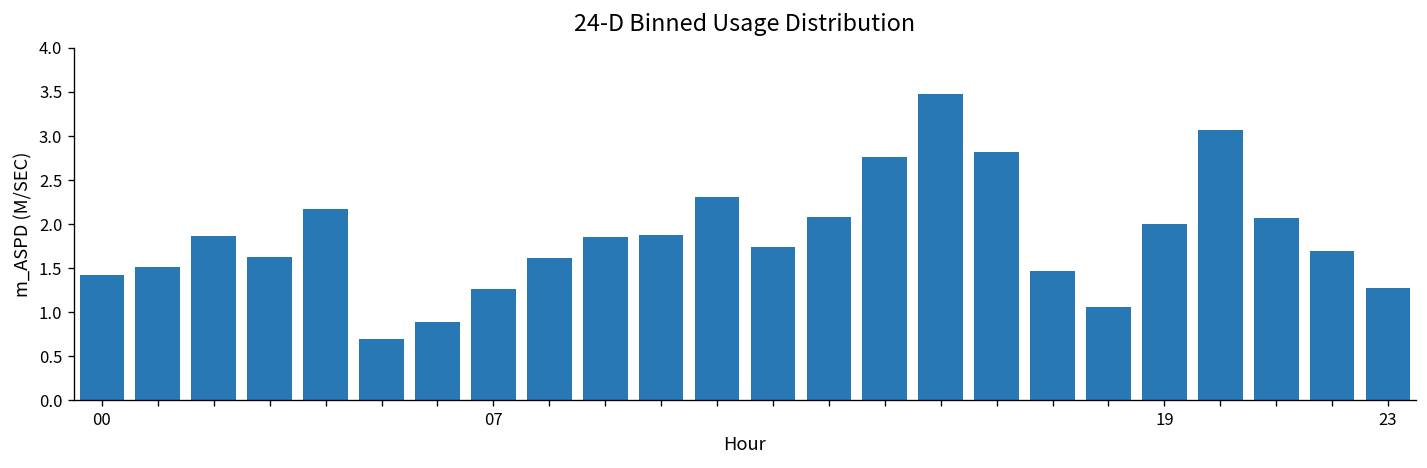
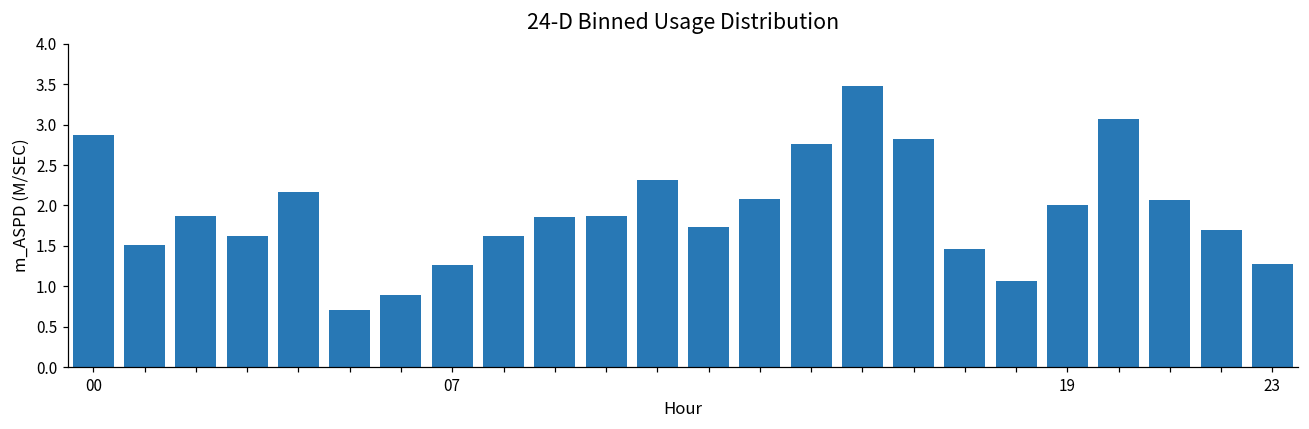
  {
-   "00": 1.4,
+   "00": 2.9,
    "07": 1.3,
    "19": 2.0,
    "23": 1.3
  }
